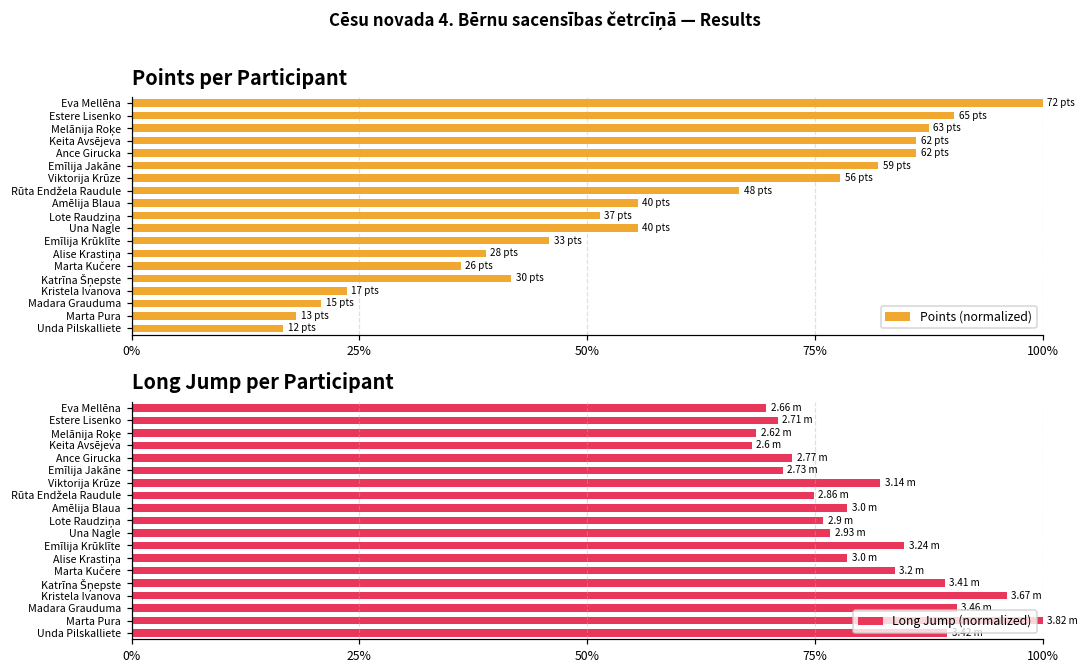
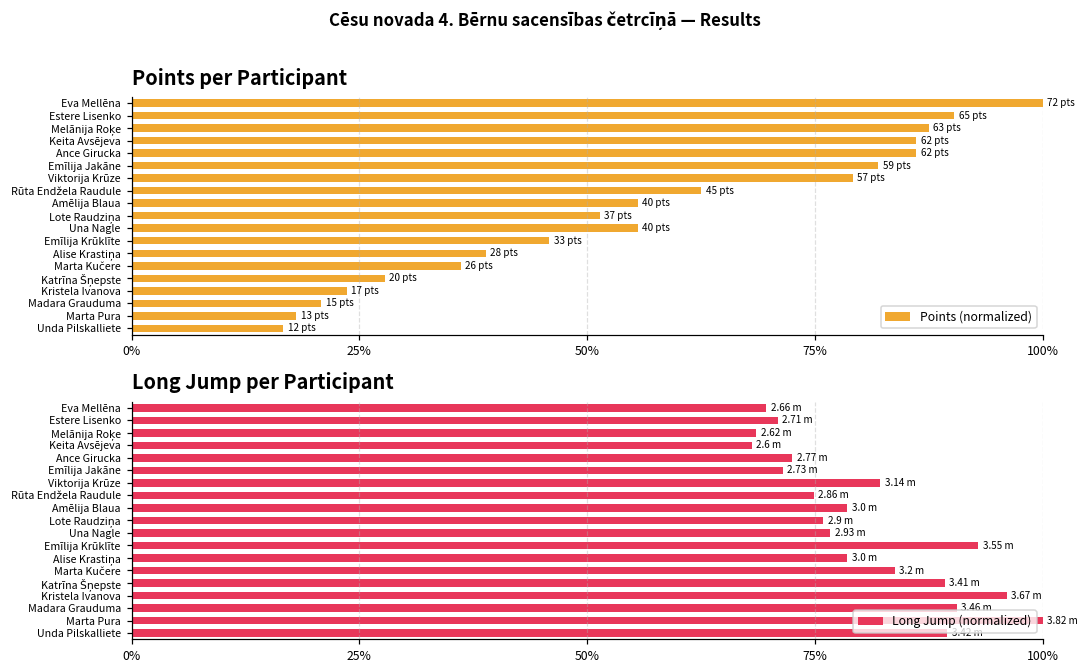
  {
    "Points per Participant": {
-     "Viktorija Krūze": 56,
-     "Rūta Endžela Raudule": 48,
-     "Katrīna Šņepste": 30
+     "Viktorija Krūze": 57,
+     "Rūta Endžela Raudule": 45,
+     "Katrīna Šņepste": 20
    },
    "Long Jump per Participant": {
-     "Emīlija Krūklīte": 3.24
+     "Emīlija Krūklīte": 3.55
    }
  }
